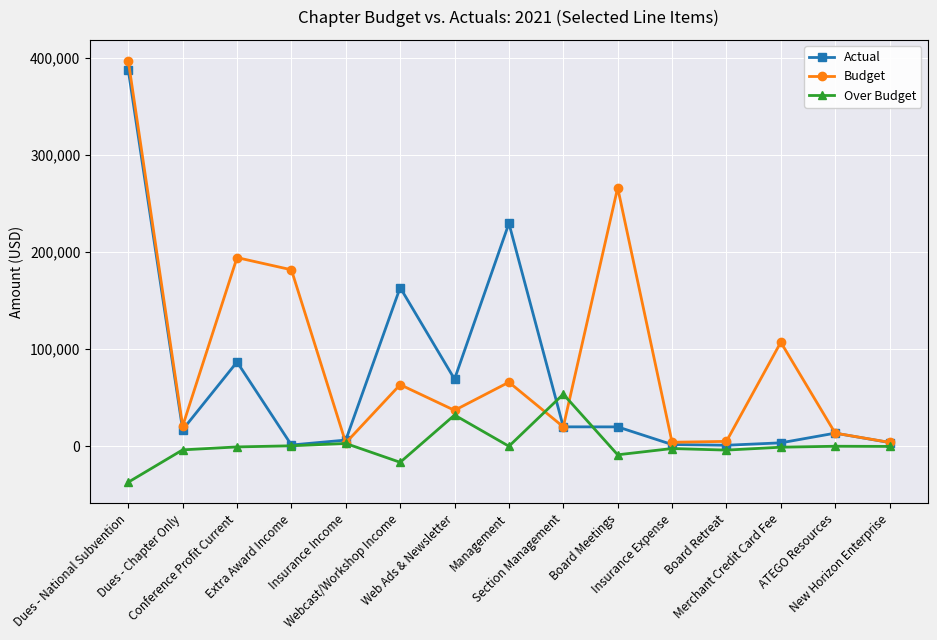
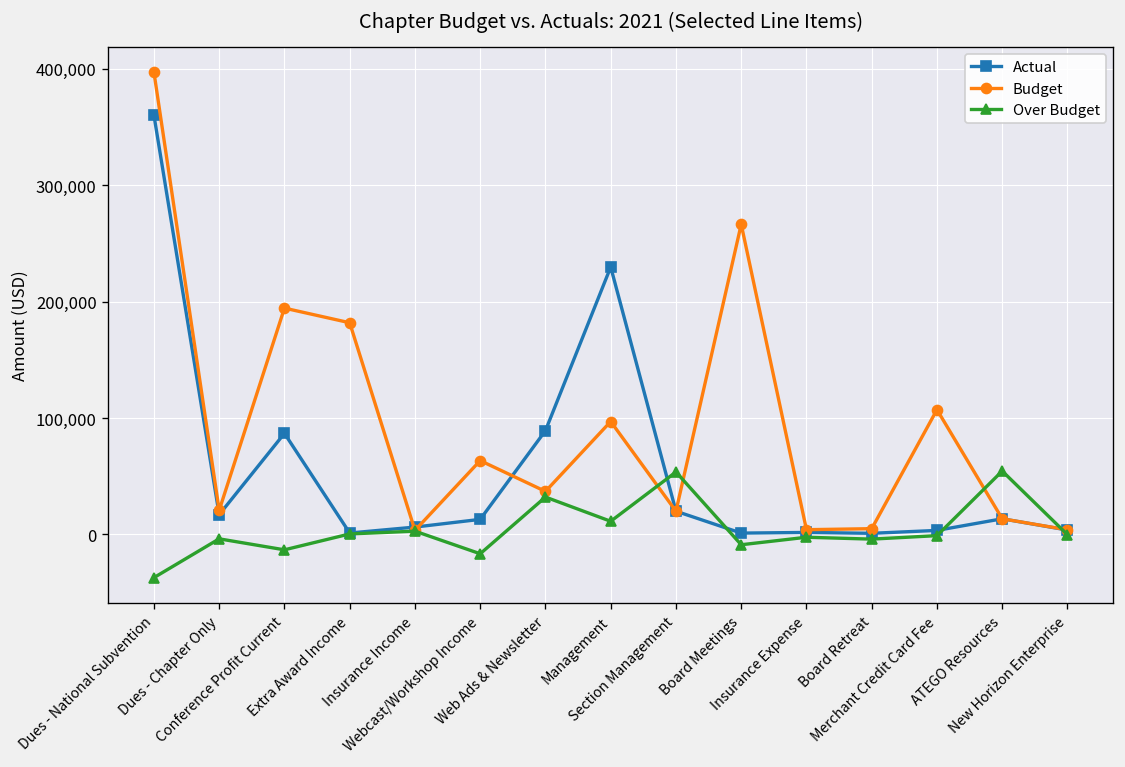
  {
    "Actual": {
-     "Dues - National Subvention": "390,000",
+     "Dues - National Subvention": "360,000",
      "Dues - Chapter Only": "20,000",
      "Conference Profit Current": "90,000",
      "Insurance Income": "10,000",
-     "Webcast/Workshop Income": "160,000",
-     "Web Ads & Newsletter": "70,000",
+     "Webcast/Workshop Income": "10,000",
+     "Web Ads & Newsletter": "90,000",
      "Management": "230,000",
-     "Board Meetings": "20,000",
+     "Board Meetings": "0",
      "Board Retreat": "0",
      "Merchant Credit Card Fee": "0"
    },
    "Budget": {
      "Dues - National Subvention": "400,000",
      "Dues - Chapter Only": "20,000",
      "Conference Profit Current": "190,000",
      "Extra Award Income": "180,000",
      "Webcast/Workshop Income": "60,000",
      "Web Ads & Newsletter": "40,000",
-     "Management": "70,000",
+     "Management": "100,000",
      "Board Meetings": "270,000",
      "Board Retreat": "10,000",
      "Merchant Credit Card Fee": "110,000"
    },
    "Over Budget": {
      "Dues - National Subvention": "-40,000",
      "Dues - Chapter Only": "0",
-     "Conference Profit Current": "0",
+     "Conference Profit Current": "-10,000",
      "Webcast/Workshop Income": "-20,000",
      "Web Ads & Newsletter": "30,000",
-     "Management": "0",
+     "Management": "10,000",
      "Section Management": "50,000",
      "Board Meetings": "-10,000",
      "Insurance Expense": "0",
      "Board Retreat": "0",
      "Merchant Credit Card Fee": "0",
-     "ATEGO Resources": "0",
+     "ATEGO Resources": "50,000",
      "New Horizon Enterprise": "0"
    }
  }
